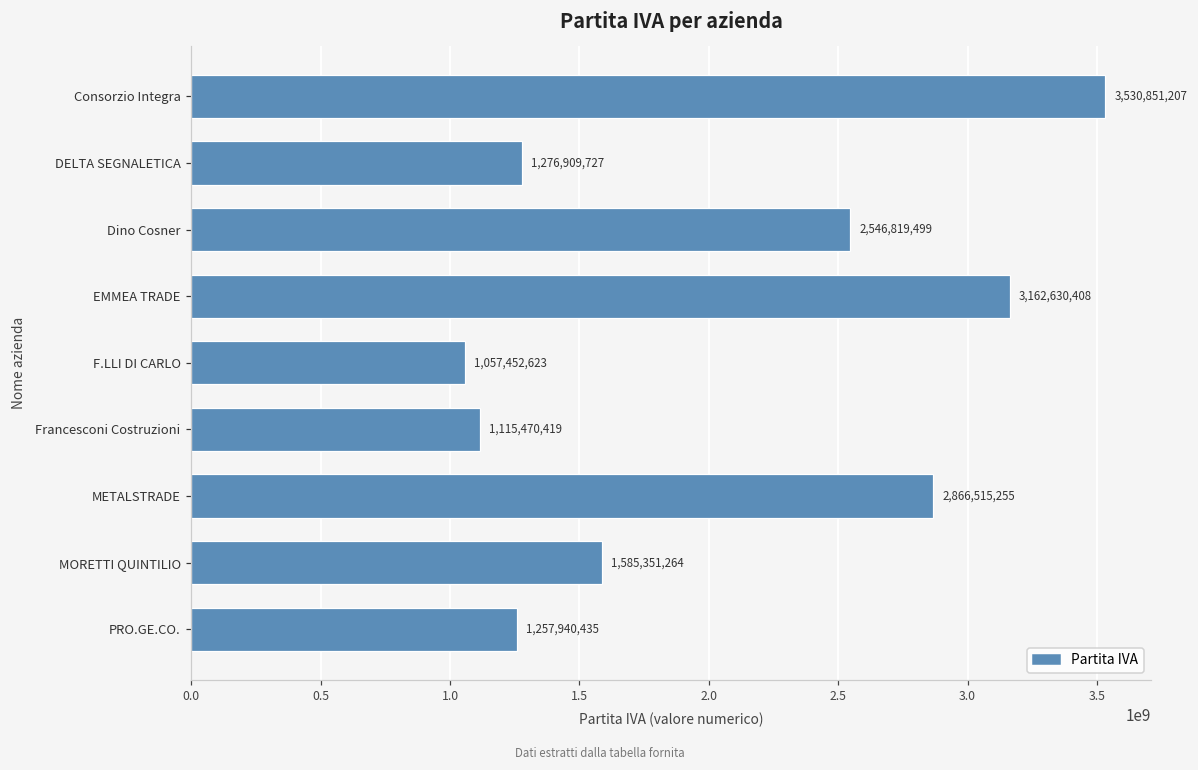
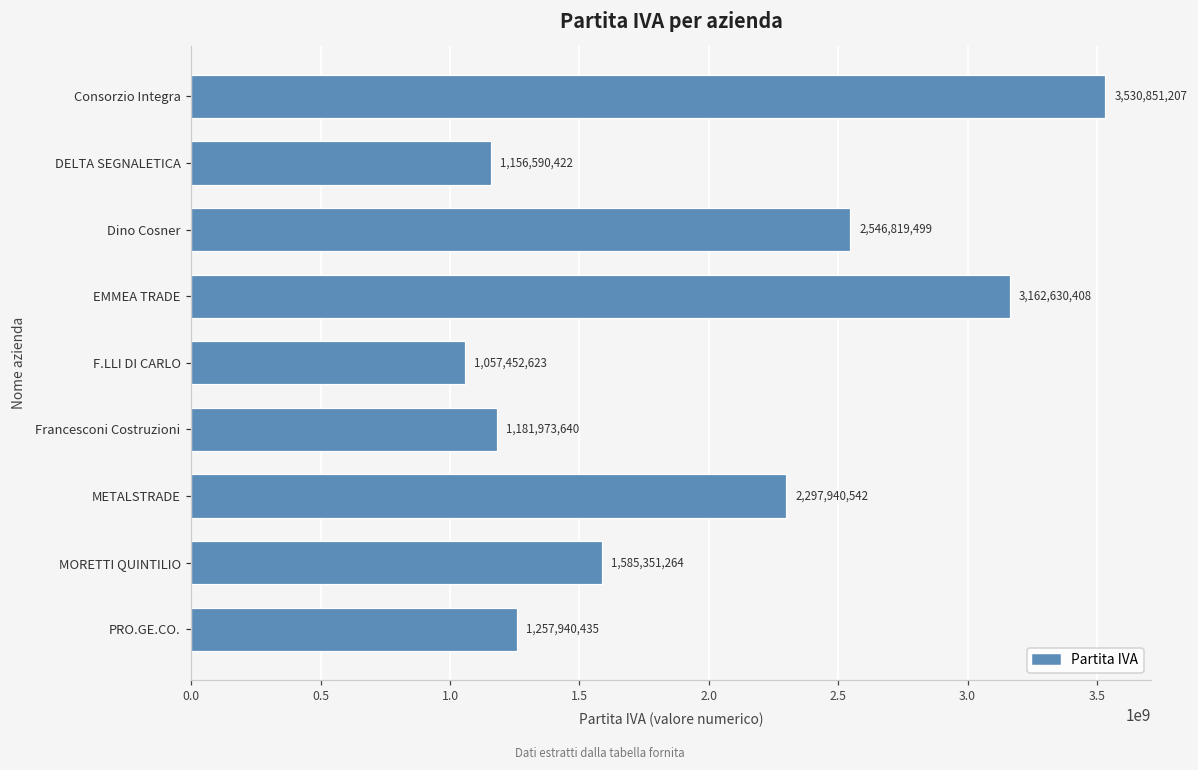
  {
    "Consorzio Integra": "3,530,851,207",
-   "DELTA SEGNALETICA": "1,276,909,727",
+   "DELTA SEGNALETICA": "1,156,590,422",
    "Dino Cosner": "2,546,819,499",
    "EMMEA TRADE": "3,162,630,408",
    "F.LLI DI CARLO": "1,057,452,623",
-   "Francesconi Costruzioni": "1,115,470,419",
-   "METALSTRADE": "2,866,515,255",
+   "Francesconi Costruzioni": "1,181,973,640",
+   "METALSTRADE": "2,297,940,542",
    "MORETTI QUINTILIO": "1,585,351,264",
    "PRO.GE.CO.": "1,257,940,435"
  }
